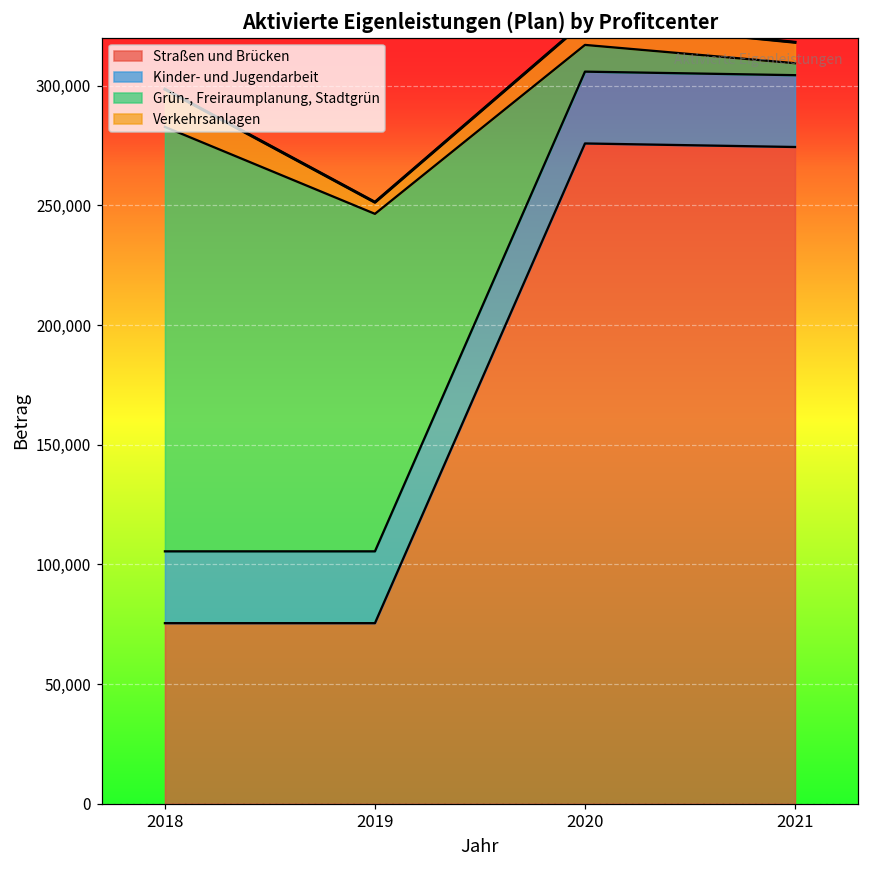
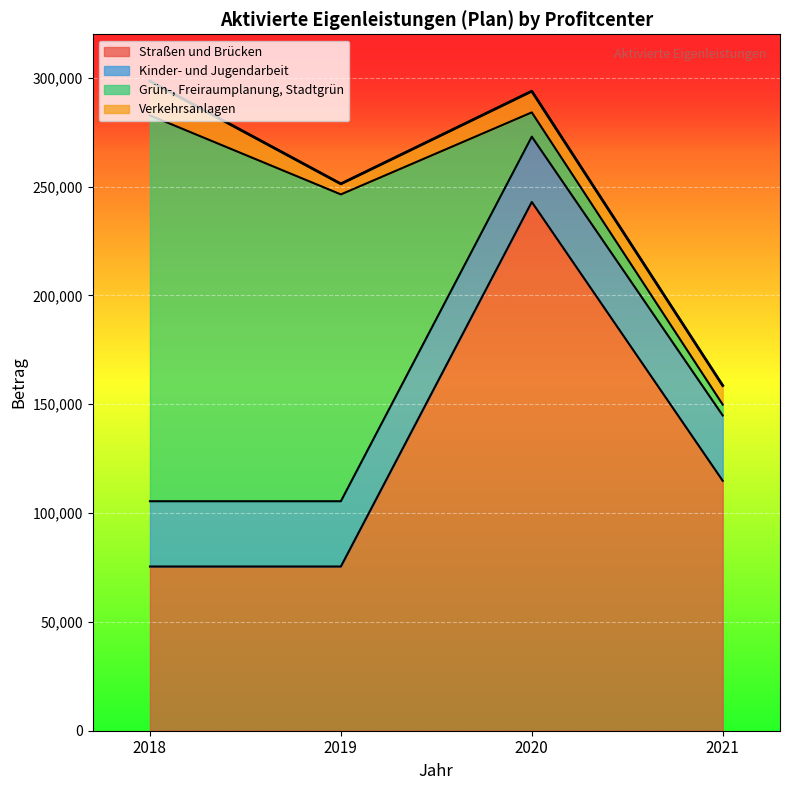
  {
    "Straßen und Brücken": {
      "2018": "75,000",
      "2019": "75,000",
-     "2020": "276,000",
-     "2021": "274,000"
+     "2020": "243,000",
+     "2021": "115,000"
    },
    "Kinder- und Jugendarbeit": {
      "2018": "30,000",
      "2019": "30,000",
      "2020": "30,000",
      "2021": "30,000"
    },
    "Grün-, Freiraumplanung, Stadtgrün": {
      "2019": "141,000",
      "2020": "11,000",
      "2021": "5,000"
    },
    "Verkehrsanlagen": {
      "2019": "5,000",
      "2021": "9,000"
    }
  }
